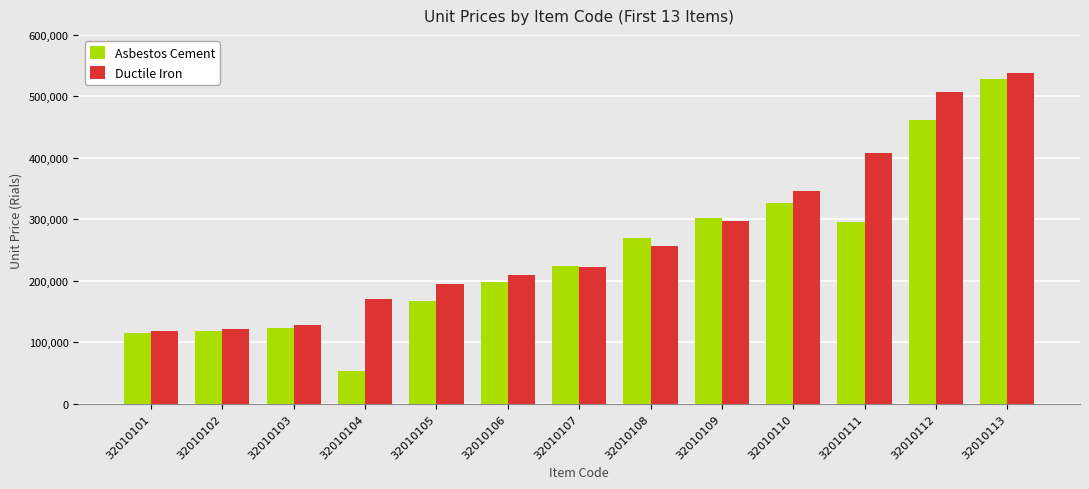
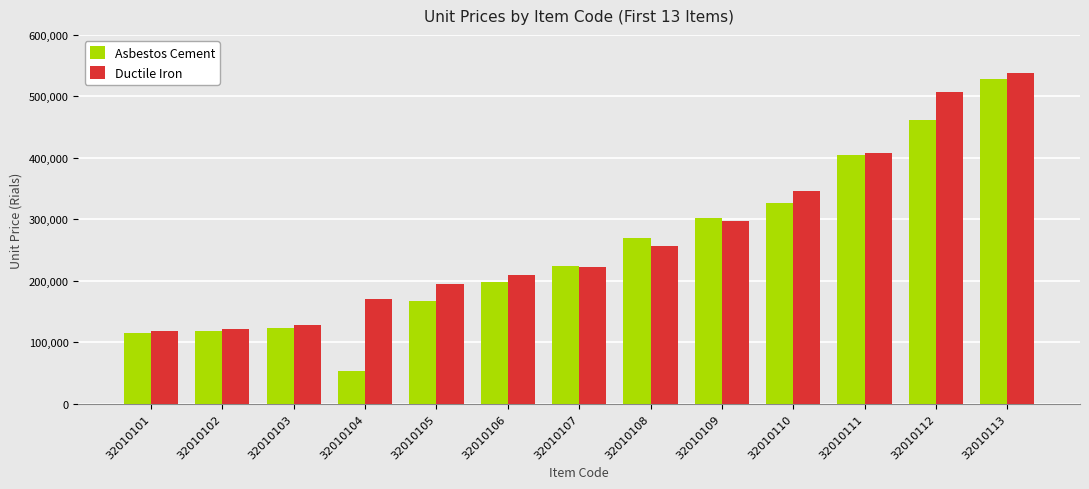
  {
    "Asbestos Cement": {
      "32010101": "120,000",
      "32010102": "120,000",
      "32010103": "120,000",
      "32010104": "50,000",
      "32010105": "170,000",
      "32010106": "200,000",
      "32010107": "220,000",
      "32010108": "270,000",
      "32010109": "300,000",
      "32010110": "330,000",
-     "32010111": "300,000",
+     "32010111": "400,000",
      "32010112": "460,000",
      "32010113": "530,000"
    },
    "Ductile Iron": {
      "32010101": "120,000",
      "32010102": "120,000",
      "32010103": "130,000",
      "32010104": "170,000",
      "32010105": "200,000",
      "32010106": "210,000",
      "32010107": "220,000",
      "32010108": "260,000",
      "32010109": "300,000",
      "32010110": "350,000",
      "32010111": "410,000",
      "32010112": "510,000",
      "32010113": "540,000"
    }
  }
